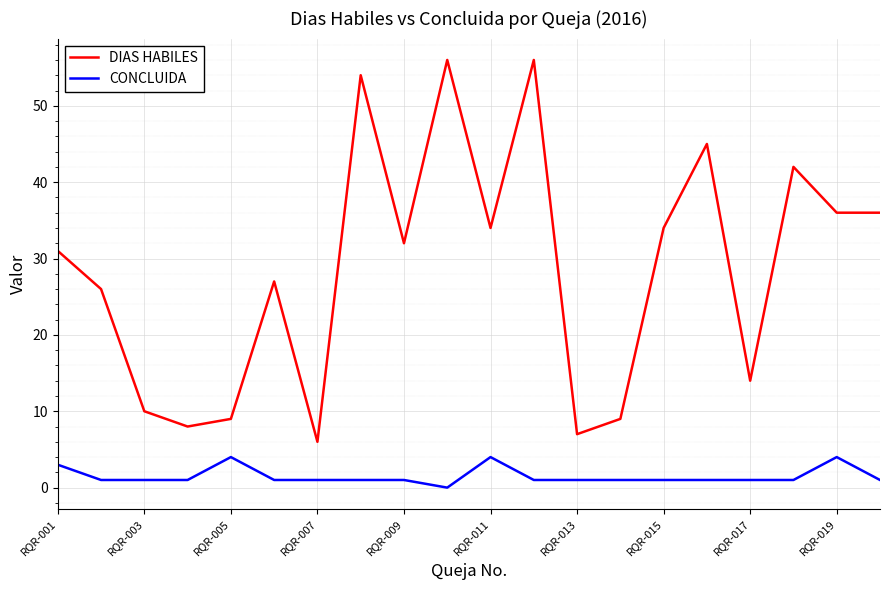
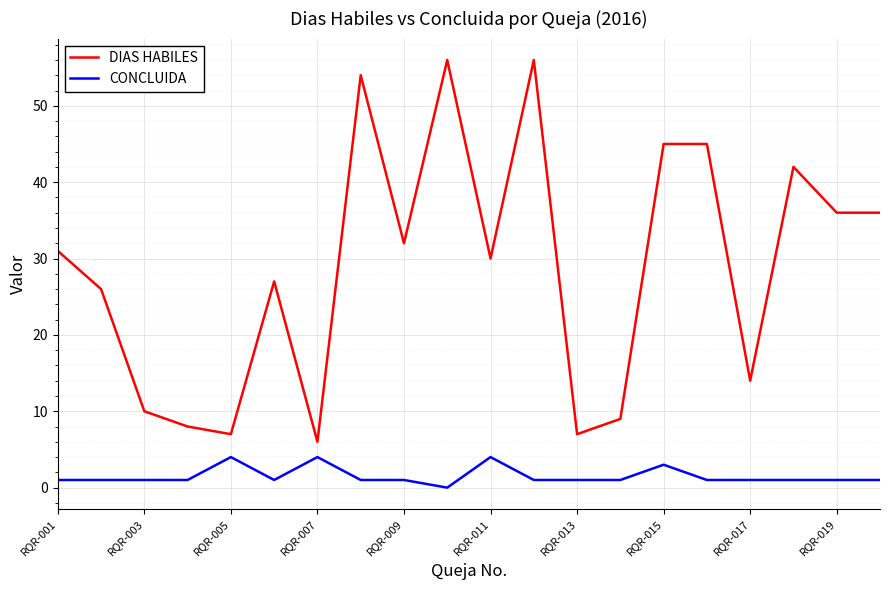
  {
    "DIAS HABILES": {
      "RQR-001": 31,
      "RQR-003": 10,
-     "RQR-005": 9,
+     "RQR-005": 7,
      "RQR-007": 6,
      "RQR-009": 32,
-     "RQR-011": 34,
+     "RQR-011": 30,
      "RQR-013": 7,
-     "RQR-015": 34,
+     "RQR-015": 45,
      "RQR-017": 14,
      "RQR-019": 36
    },
    "CONCLUIDA": {
-     "RQR-001": 3,
+     "RQR-001": 1,
      "RQR-003": 1,
      "RQR-005": 4,
-     "RQR-007": 1,
+     "RQR-007": 4,
      "RQR-009": 1,
      "RQR-011": 4,
      "RQR-013": 1,
-     "RQR-015": 1,
+     "RQR-015": 3,
      "RQR-017": 1,
-     "RQR-019": 4
+     "RQR-019": 1
    }
  }
